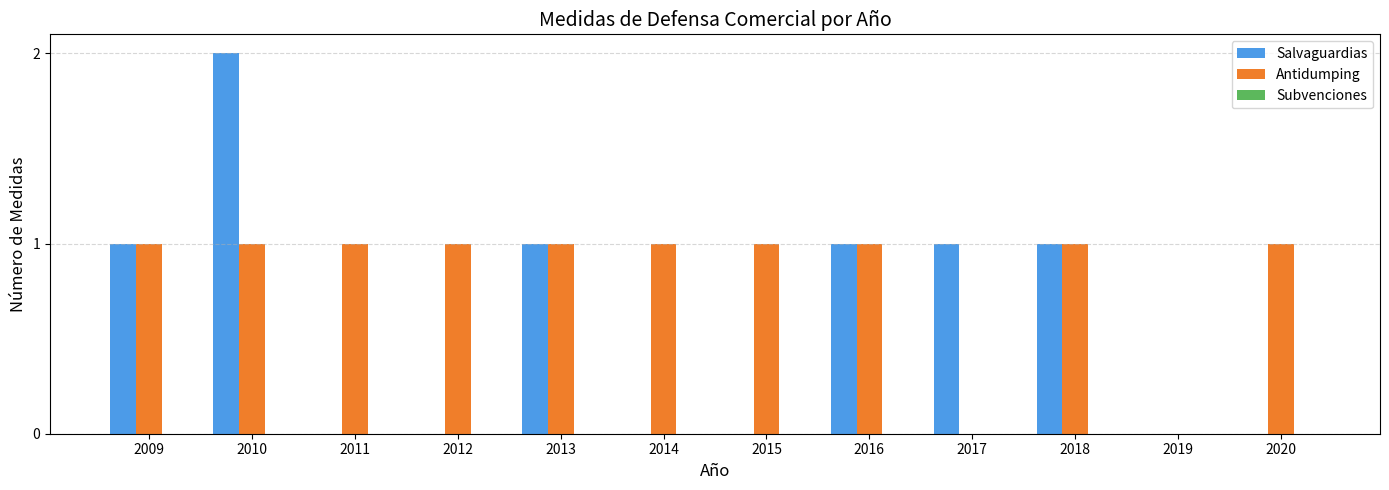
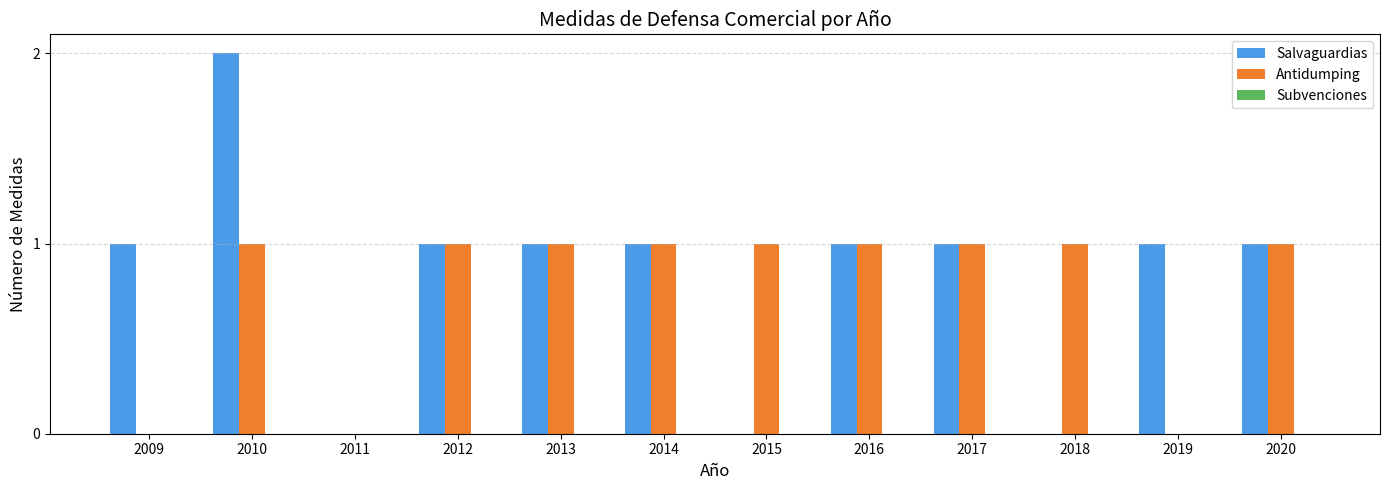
  {
    "Salvaguardias": {
      "2009": 1,
      "2010": 2,
      "2011": 0,
-     "2012": 0,
+     "2012": 1,
      "2013": 1,
-     "2014": 0,
+     "2014": 1,
      "2015": 0,
      "2016": 1,
      "2017": 1,
-     "2018": 1,
-     "2019": 0,
-     "2020": 0
+     "2018": 0,
+     "2019": 1,
+     "2020": 1
    },
    "Antidumping": {
-     "2009": 1,
+     "2009": 0,
      "2010": 1,
-     "2011": 1,
+     "2011": 0,
      "2012": 1,
      "2013": 1,
      "2014": 1,
      "2015": 1,
      "2016": 1,
-     "2017": 0,
+     "2017": 1,
      "2018": 1,
      "2019": 0,
      "2020": 1
    },
    "Subvenciones": {
      "2009": 0,
      "2010": 0,
      "2011": 0,
      "2012": 0,
      "2013": 0,
      "2014": 0,
      "2015": 0,
      "2016": 0,
      "2017": 0,
      "2018": 0,
      "2019": 0,
      "2020": 0
    }
  }
